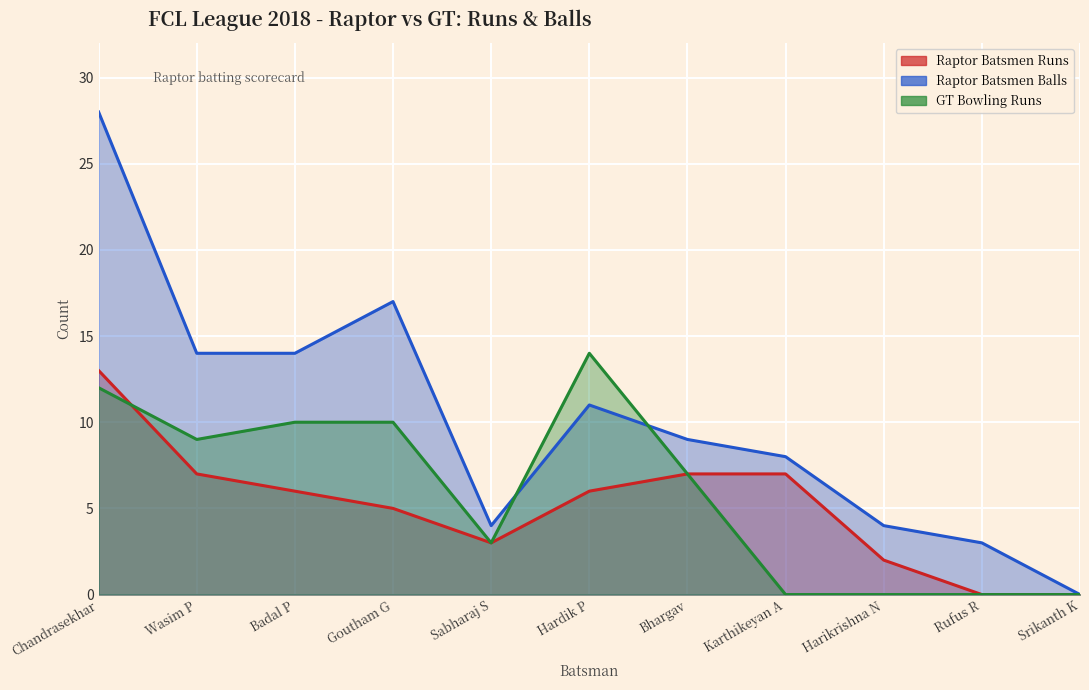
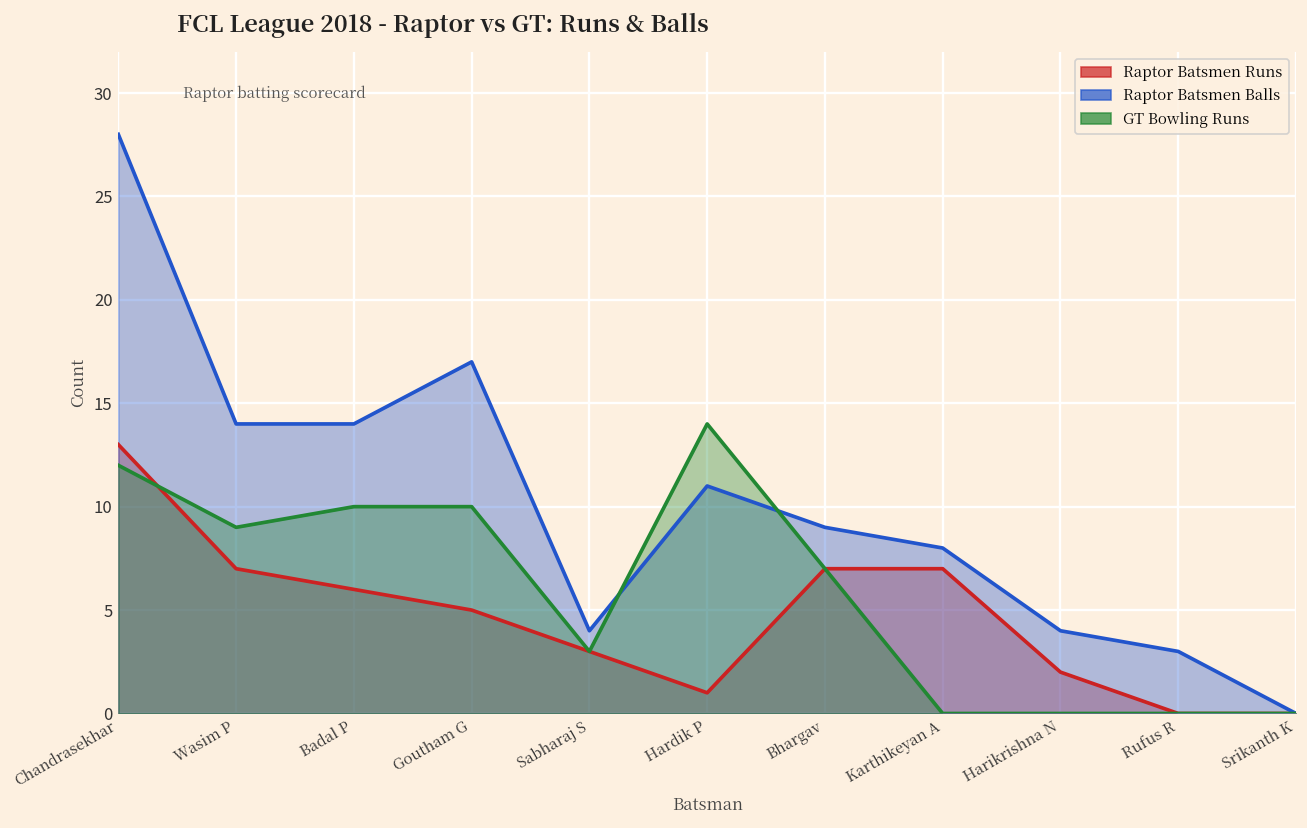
  {
    "Raptor Batsmen Runs": {
      "Chandrasekhar": 13,
      "Wasim P": 7,
      "Badal P": 6,
      "Goutham G": 5,
-     "Hardik P": 6,
+     "Hardik P": 1,
      "Karthikeyan A": 7,
      "Harikrishna N": 2
    },
    "Raptor Batsmen Balls": {
      "Chandrasekhar": 28,
      "Wasim P": 14,
      "Badal P": 14,
      "Goutham G": 17,
      "Sabharaj S": 4,
      "Hardik P": 11,
      "Bhargav": 9,
      "Karthikeyan A": 8,
      "Harikrishna N": 4,
      "Rufus R": 3
    },
    "GT Bowling Runs": {
      "Chandrasekhar": 12,
      "Wasim P": 9,
      "Badal P": 10,
      "Goutham G": 10,
      "Hardik P": 14,
      "Karthikeyan A": 0,
      "Harikrishna N": 0
    }
  }
